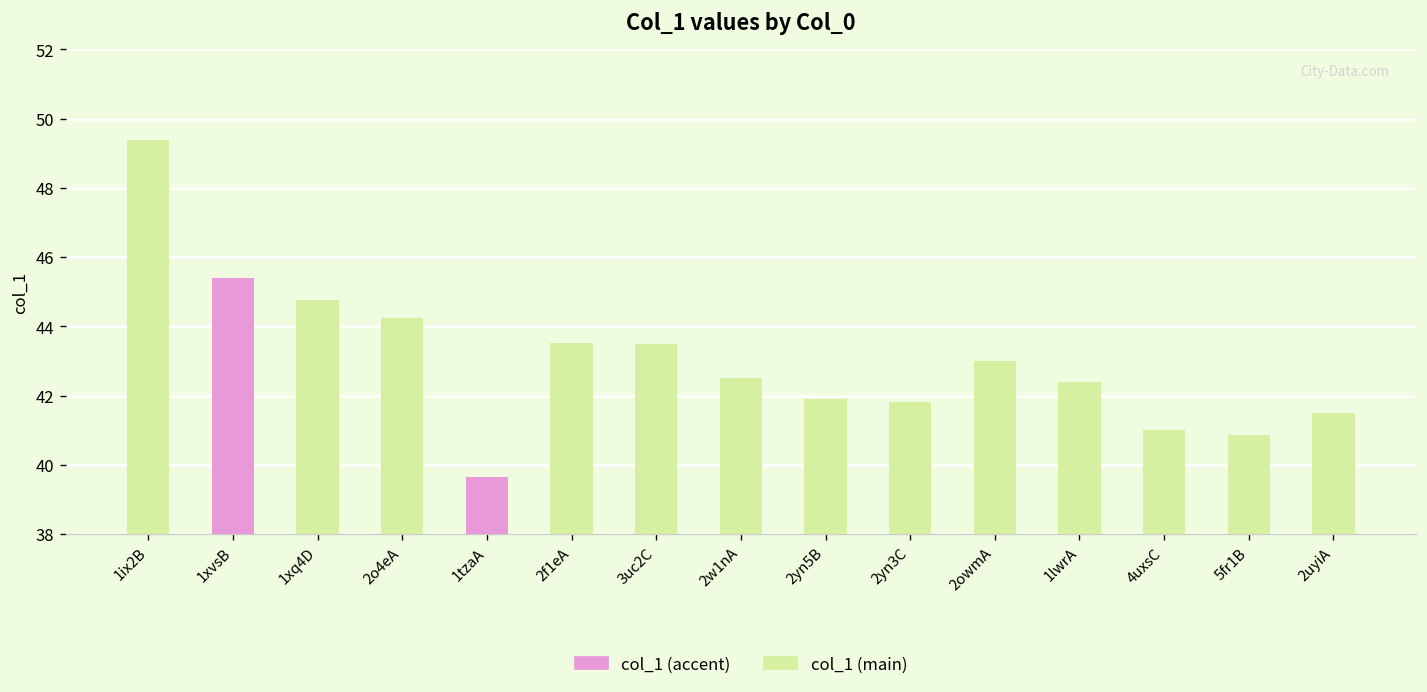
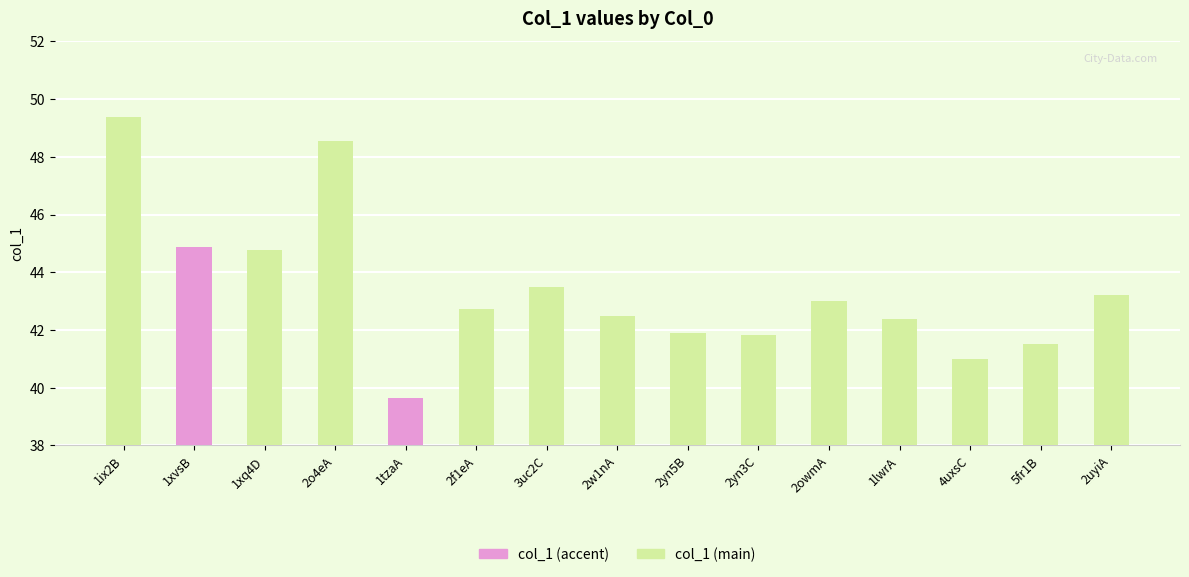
  {
    "1ix2B": 49.4,
-   "1xvsB": 45.4,
+   "1xvsB": 44.9,
    "1xq4D": 44.8,
-   "2o4eA": 44.2,
+   "2o4eA": 48.5,
    "1tzaA": 39.6,
-   "2f1eA": 43.5,
+   "2f1eA": 42.7,
    "3uc2C": 43.5,
    "2w1nA": 42.5,
    "2yn5B": 41.9,
    "2yn3C": 41.8,
    "2owmA": 43.0,
    "1lwrA": 42.4,
    "4uxsC": 41.0,
-   "5fr1B": 40.9,
-   "2uyiA": 41.5
+   "5fr1B": 41.5,
+   "2uyiA": 43.2
  }
